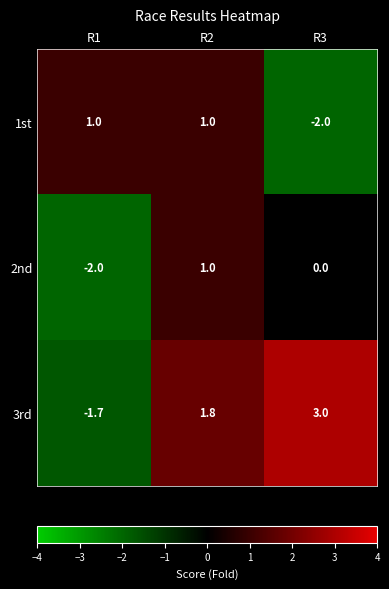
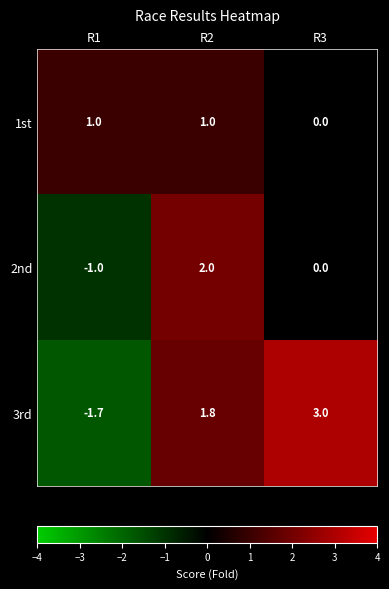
  {
    "1st": {
      "R1": 1.0,
      "R2": 1.0,
-     "R3": -2.0
+     "R3": 0.0
    },
    "2nd": {
-     "R1": -2.0,
-     "R2": 1.0,
+     "R1": -1.0,
+     "R2": 2.0,
      "R3": 0.0
    },
    "3rd": {
      "R1": -1.7,
      "R2": 1.8,
      "R3": 3.0
    }
  }
